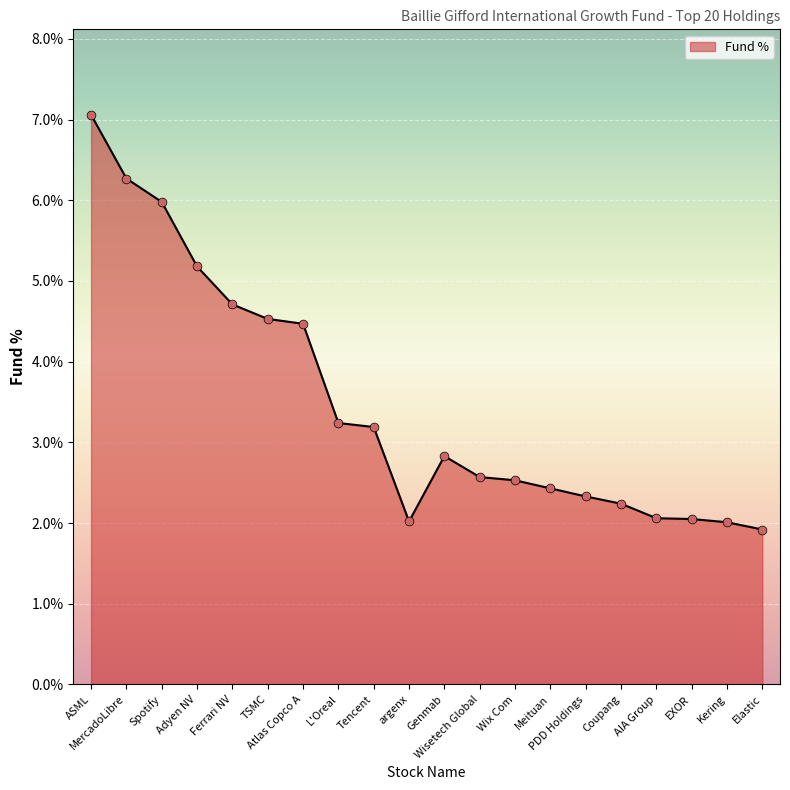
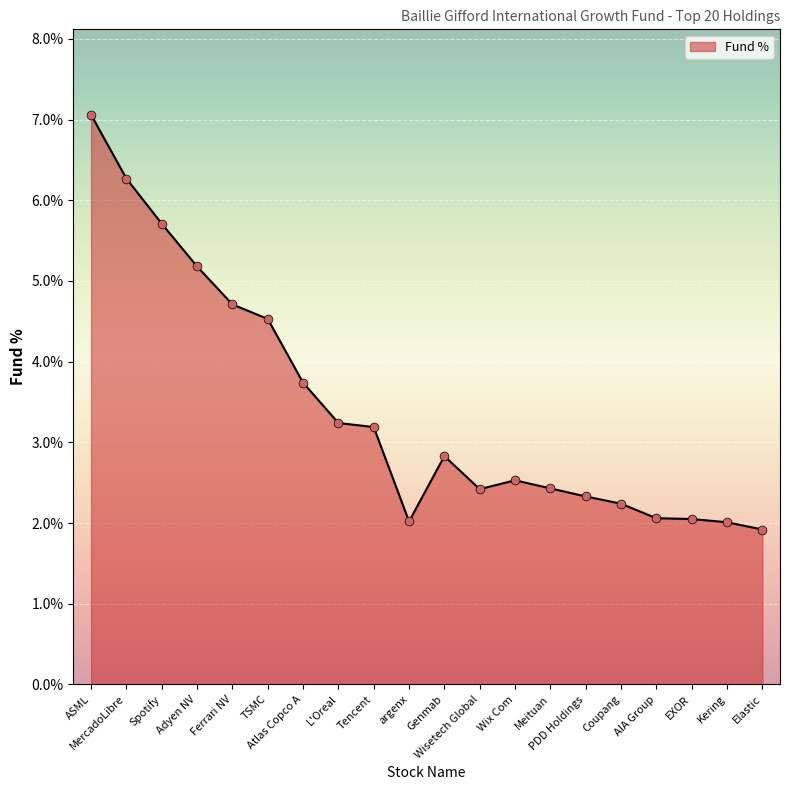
  {
    "ASML": "7.1%",
    "MercadoLibre": "6.3%",
-   "Spotify": "6.0%",
+   "Spotify": "5.7%",
    "Adyen NV": "5.2%",
    "Ferrari NV": "4.7%",
    "TSMC": "4.5%",
-   "Atlas Copco A": "4.5%",
+   "Atlas Copco A": "3.7%",
    "L'Oreal": "3.2%",
    "Tencent": "3.2%",
    "argenx": "2.0%",
    "Genmab": "2.8%",
-   "Wisetech Global": "2.6%",
+   "Wisetech Global": "2.4%",
    "Wix Com": "2.5%",
    "Meituan": "2.4%",
    "PDD Holdings": "2.3%",
    "Coupang": "2.2%",
    "AIA Group": "2.1%",
    "EXOR": "2.1%",
    "Kering": "2.0%",
    "Elastic": "1.9%"
  }
